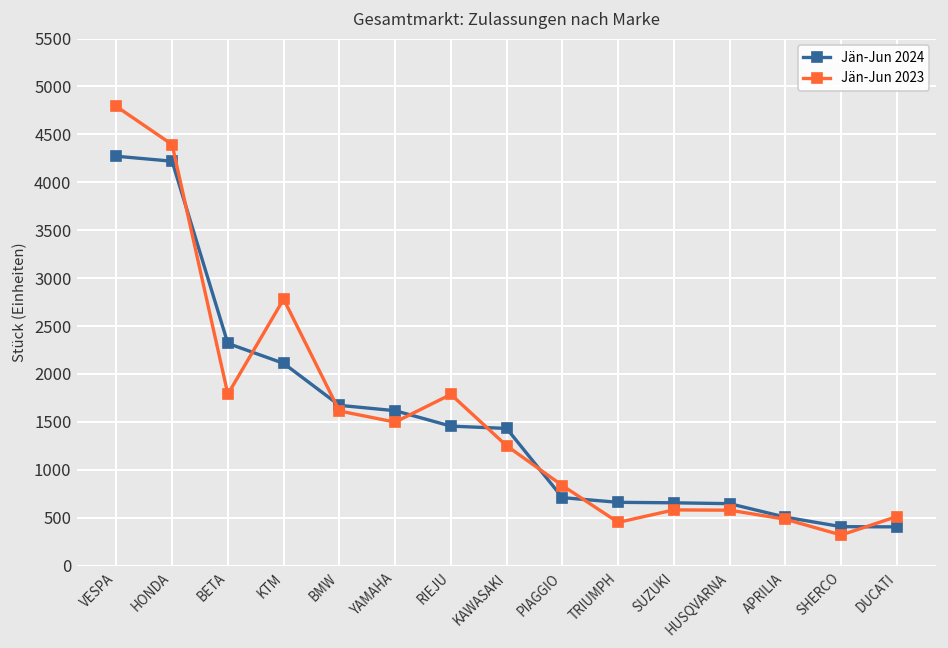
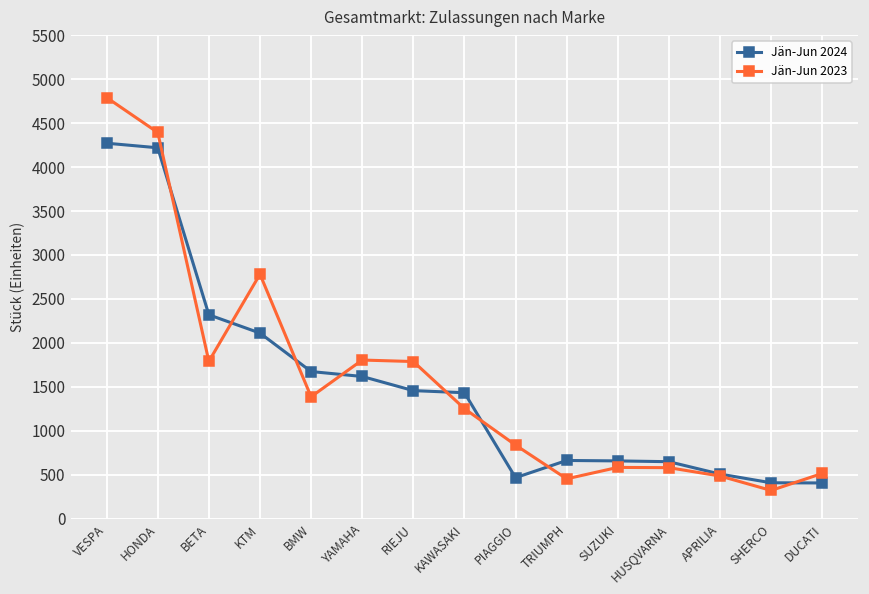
  {
    "Jän-Jun 2024": {
      "VESPA": 4300,
      "HONDA": 4200,
      "BETA": 2300,
      "KTM": 2100,
      "BMW": 1700,
      "YAMAHA": 1600,
      "RIEJU": 1500,
      "KAWASAKI": 1400,
-     "PIAGGIO": 700,
+     "PIAGGIO": 500,
      "TRIUMPH": 700,
      "SUZUKI": 700,
      "HUSQVARNA": 600,
      "SHERCO": 400,
      "DUCATI": 400
    },
    "Jän-Jun 2023": {
      "VESPA": 4800,
      "HONDA": 4400,
      "BETA": 1800,
      "KTM": 2800,
-     "BMW": 1600,
-     "YAMAHA": 1500,
+     "BMW": 1400,
+     "YAMAHA": 1800,
      "RIEJU": 1800,
      "KAWASAKI": 1300,
      "PIAGGIO": 800,
      "TRIUMPH": 500,
      "SUZUKI": 600,
      "HUSQVARNA": 600,
      "SHERCO": 300,
      "DUCATI": 500
    }
  }
